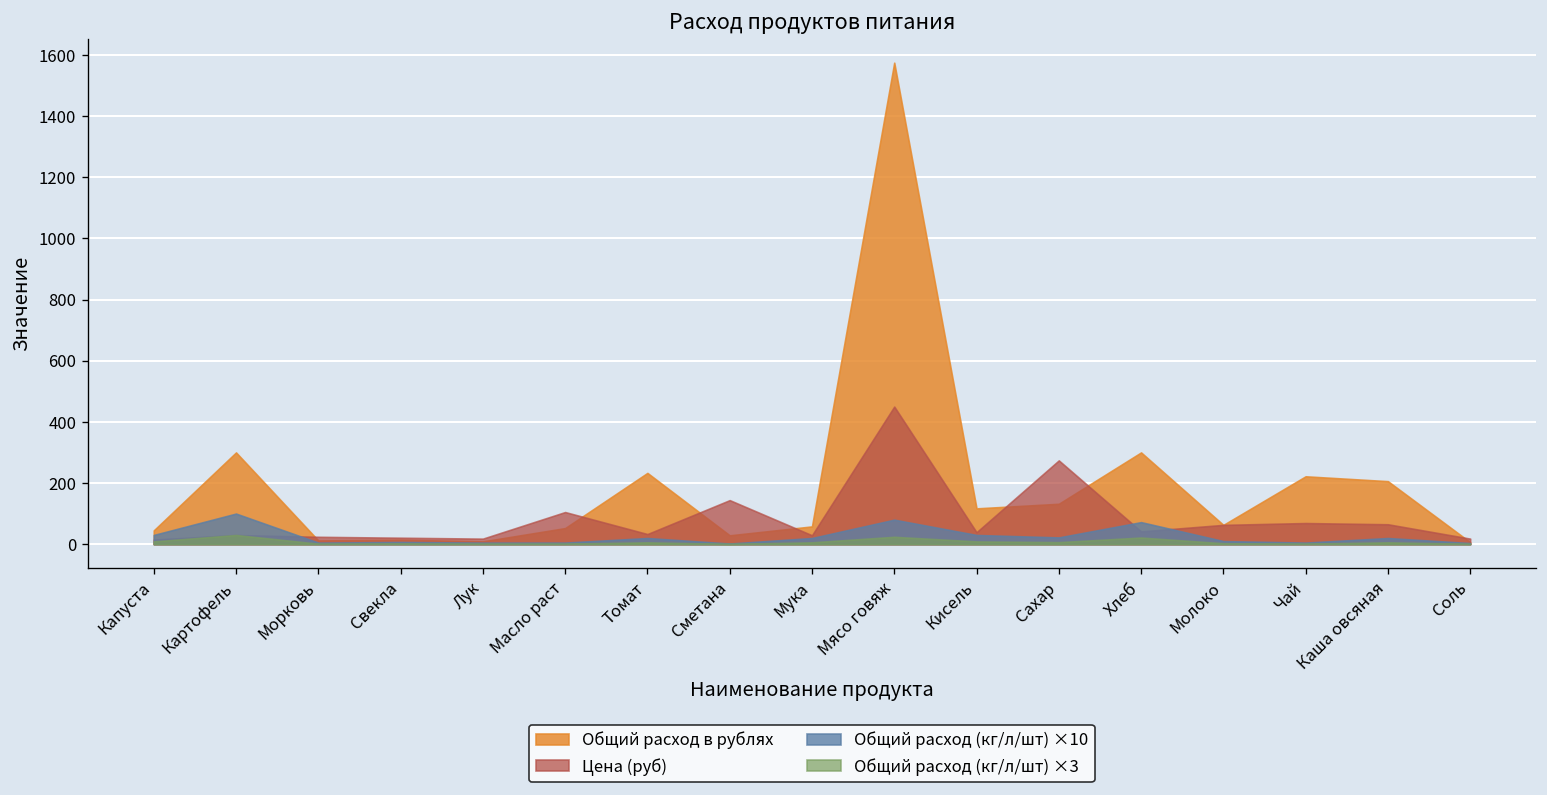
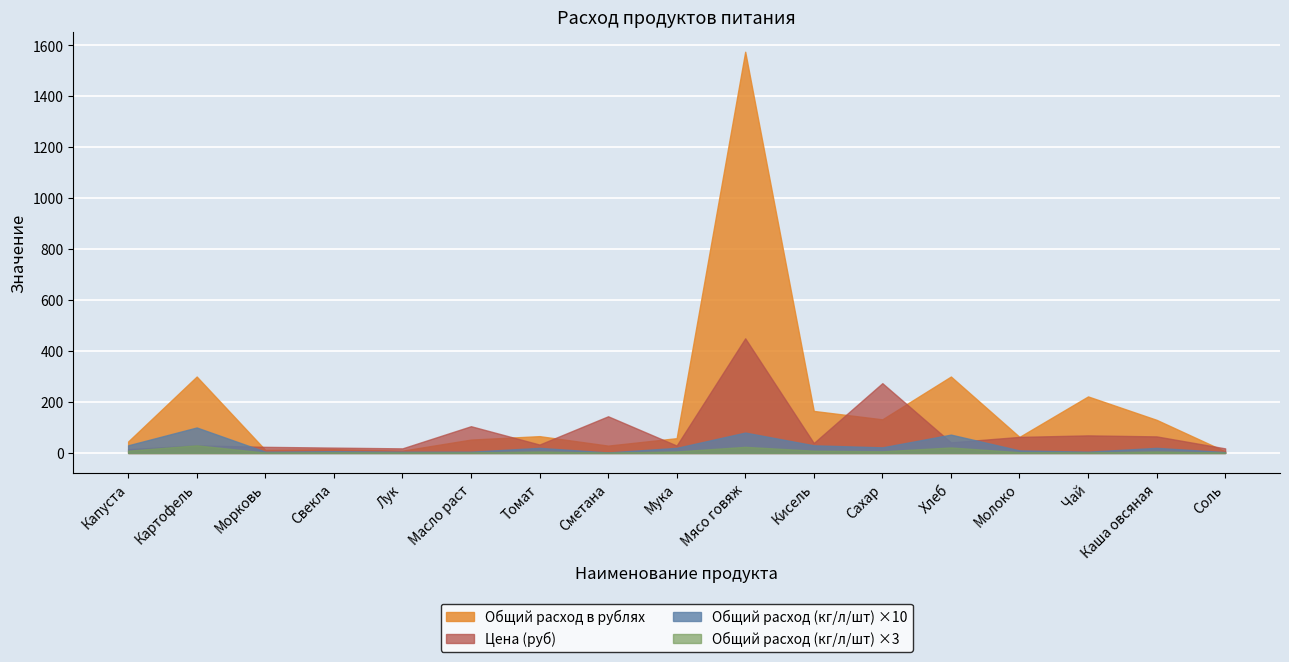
  {
    "Общий расход в рублях": {
      "Капуста": 50,
      "Картофель": 300,
      "Масло раст": 50,
-     "Томат": 230,
+     "Томат": 70,
      "Сметана": 30,
      "Мука": 60,
      "Мясо говяж": 1580,
-     "Кисель": 120,
+     "Кисель": 170,
      "Сахар": 130,
      "Хлеб": 300,
      "Чай": 220,
-     "Каша овсяная": 210
+     "Каша овсяная": 130
    },
    "Цена (руб)": {
      "Морковь": 20,
      "Масло раст": 110,
      "Томат": 30,
      "Сметана": 140,
      "Мясо говяж": 450,
      "Сахар": 270,
      "Хлеб": 40,
      "Чай": 70,
      "Каша овсяная": 70,
      "Соль": 20
    },
    "Общий расход (кг/л/шт) ×10": {
      "Капуста": 30,
      "Картофель": 100,
      "Томат": 20,
      "Мясо говяж": 80,
      "Сахар": 20,
      "Хлеб": 70,
      "Каша овсяная": 20
    },
    "Общий расход (кг/л/шт) ×3": {
      "Мясо говяж": 20,
      "Хлеб": 20
    }
  }
